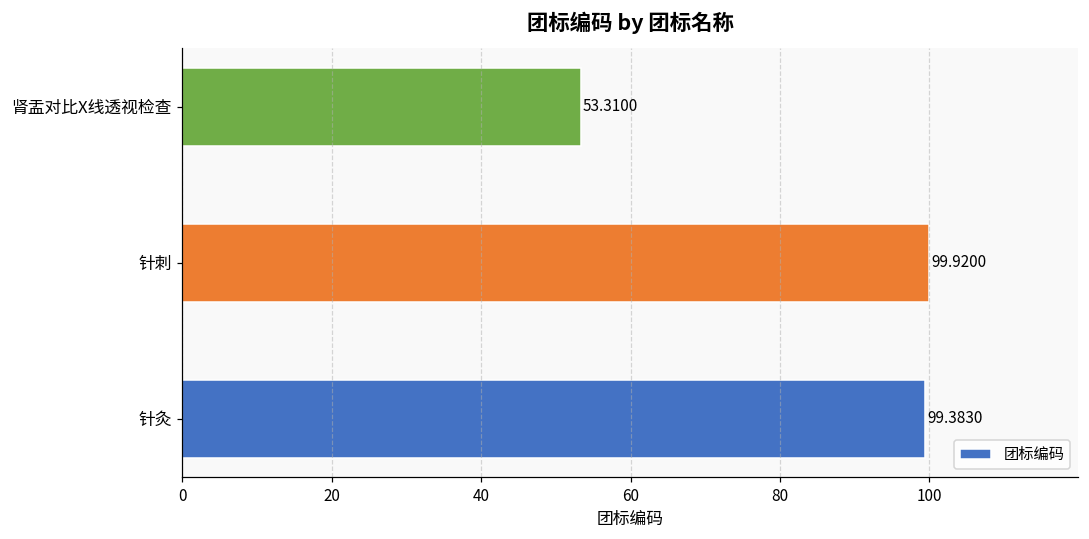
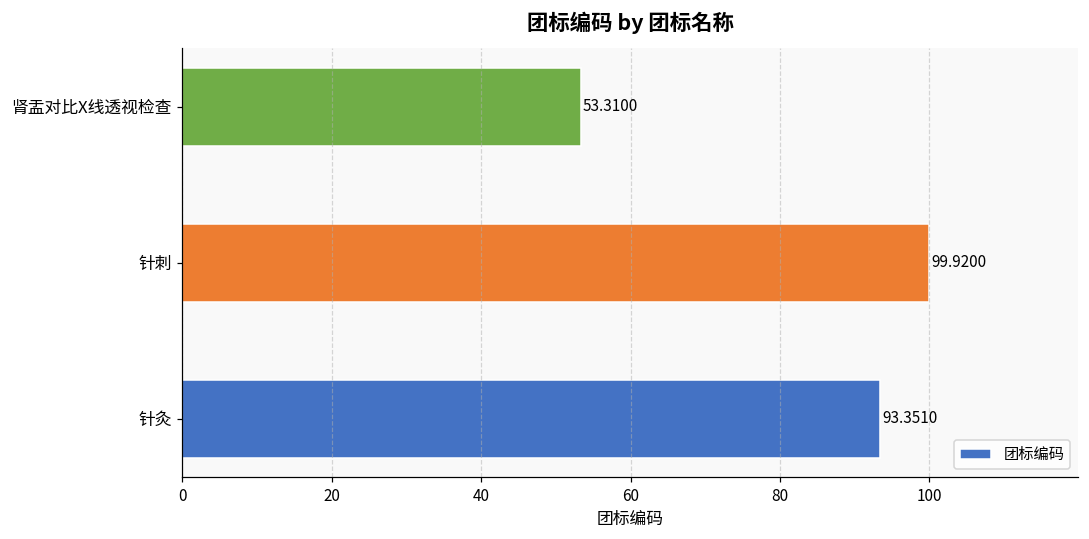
  {
    "肾盂对比X线透视检查": 53.3100,
    "针刺": 99.9200,
-   "针灸": 99.3830
+   "针灸": 93.3510
  }
